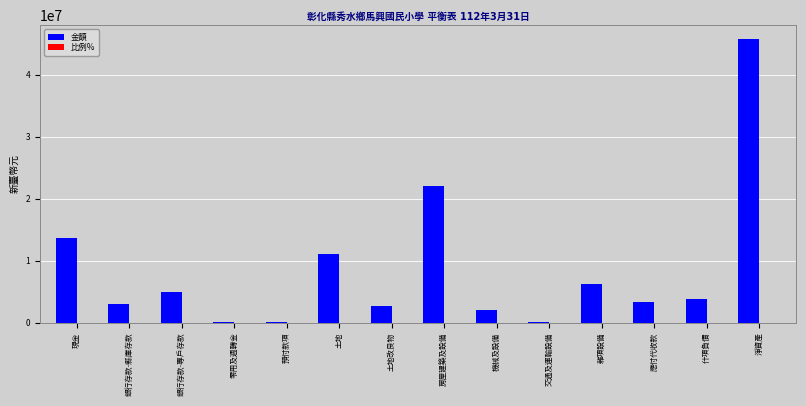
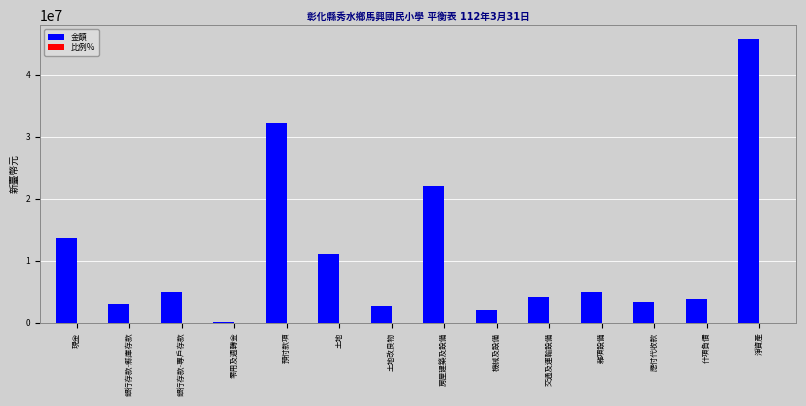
  {
    "金額": {
      "現金": 14000000,
      "銀行存款-縣庫存款": 3000000,
      "銀行存款-專戶存款": 5000000,
-     "預付款項": 0,
+     "預付款項": 32000000,
      "土地": 11000000,
      "土地改良物": 3000000,
      "房屋建築及設備": 22000000,
      "機械及設備": 2000000,
-     "交通及運輸設備": 0,
-     "雜項設備": 6000000,
+     "交通及運輸設備": 4000000,
+     "雜項設備": 5000000,
      "應付代收款": 3000000,
      "什項負債": 4000000,
      "淨資產": 46000000
    }
  }
